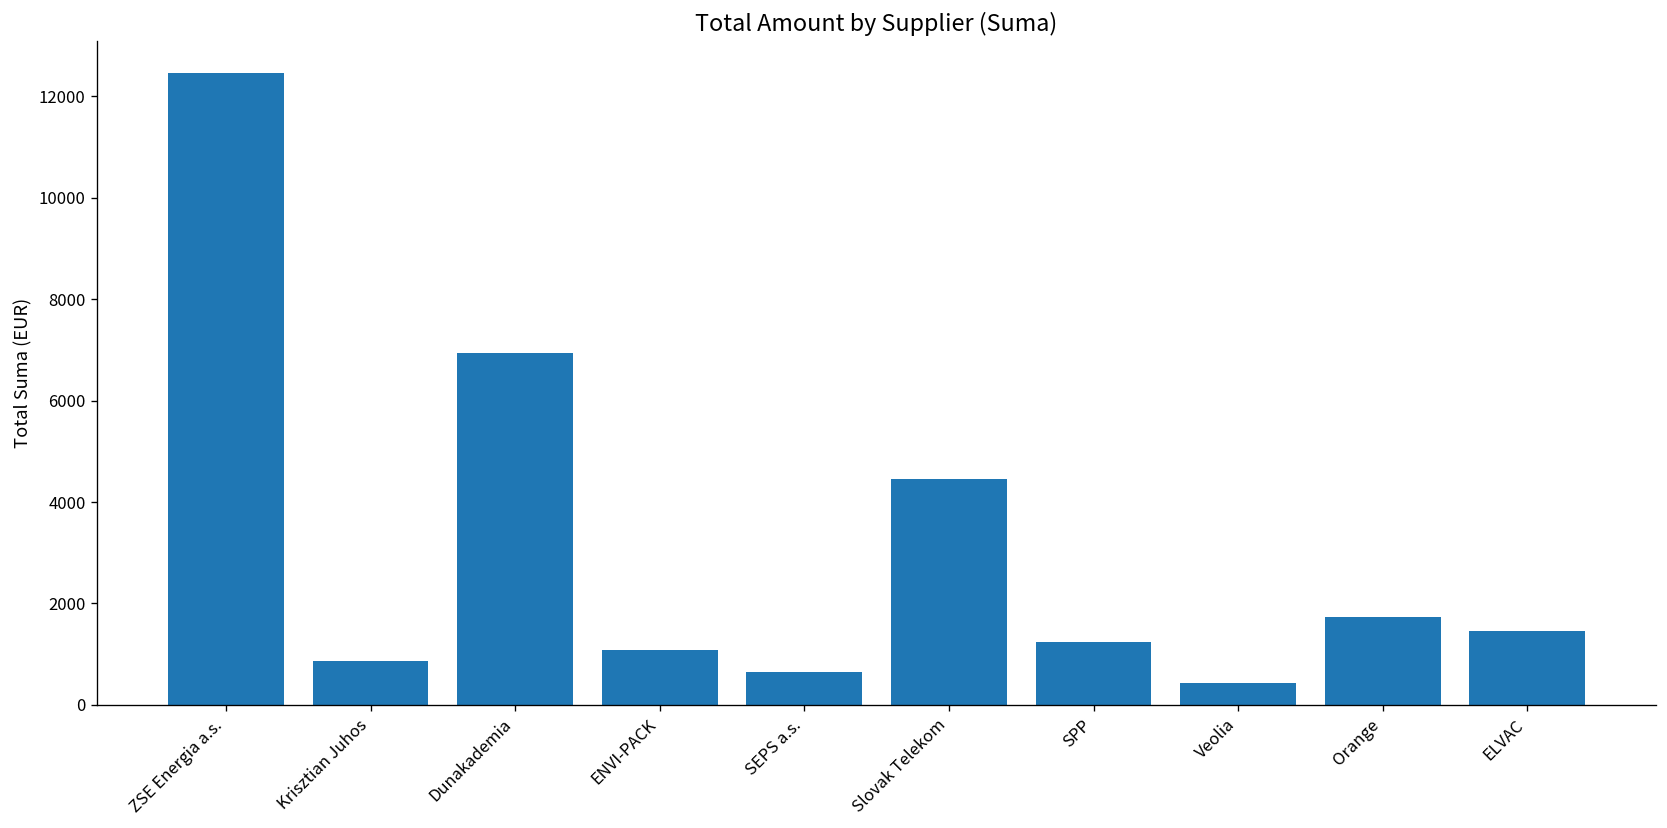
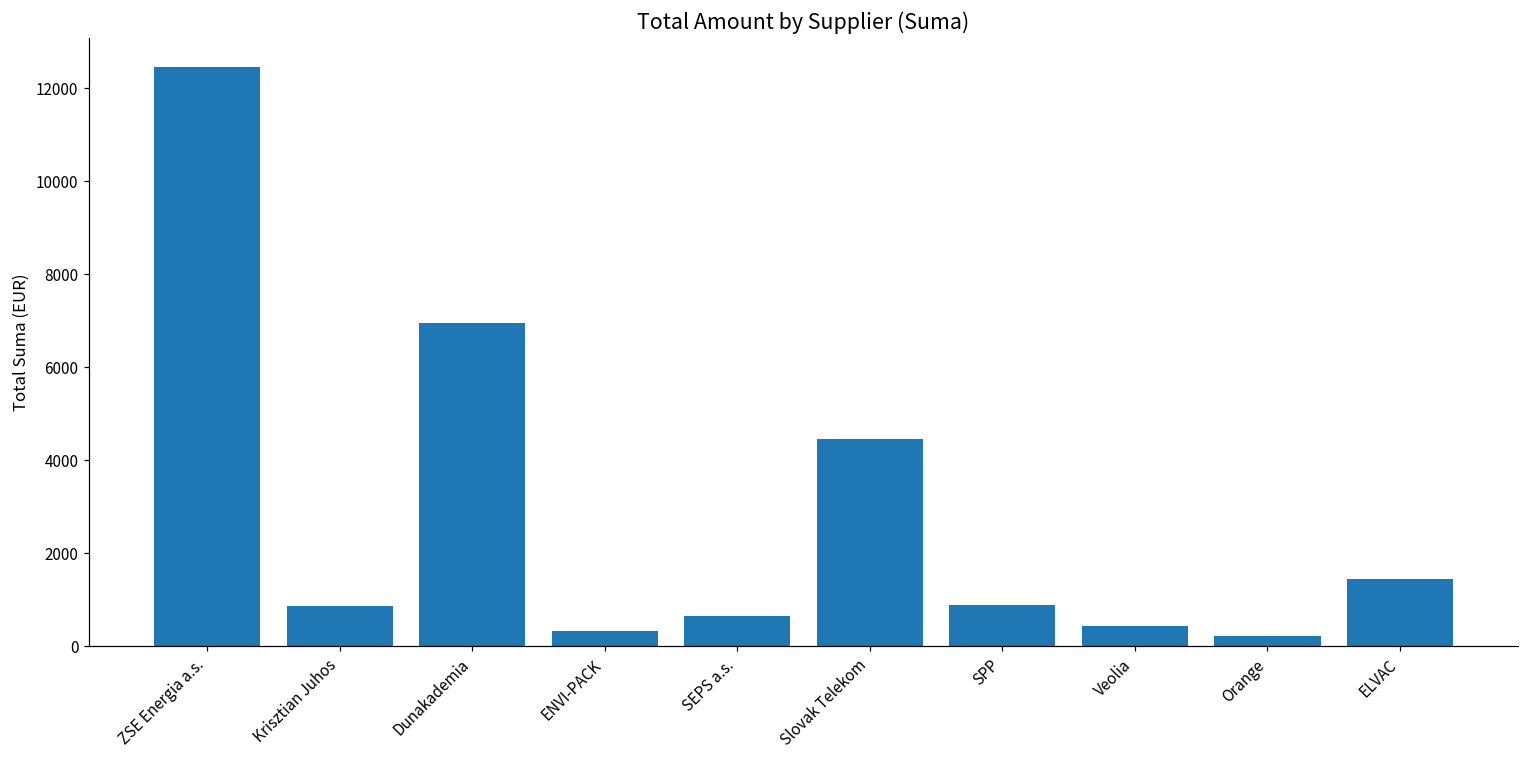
  {
    "ZSE Energia a.s.": 12500,
    "Krisztian Juhos": 900,
    "Dunakademia": 6900,
-   "ENVI-PACK": 1100,
+   "ENVI-PACK": 300,
    "SEPS a.s.": 700,
    "Slovak Telekom": 4500,
-   "SPP": 1300,
+   "SPP": 900,
    "Veolia": 400,
-   "Orange": 1700,
+   "Orange": 200,
    "ELVAC": 1500
  }
